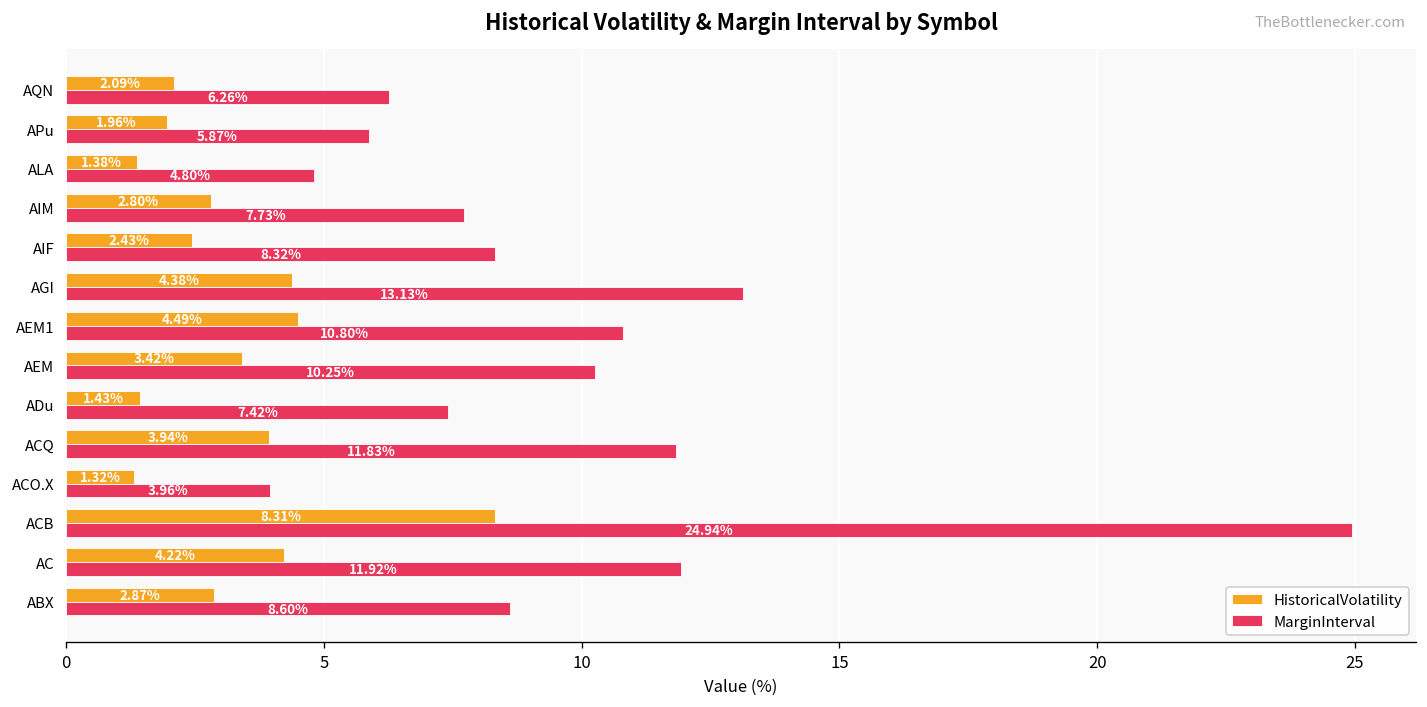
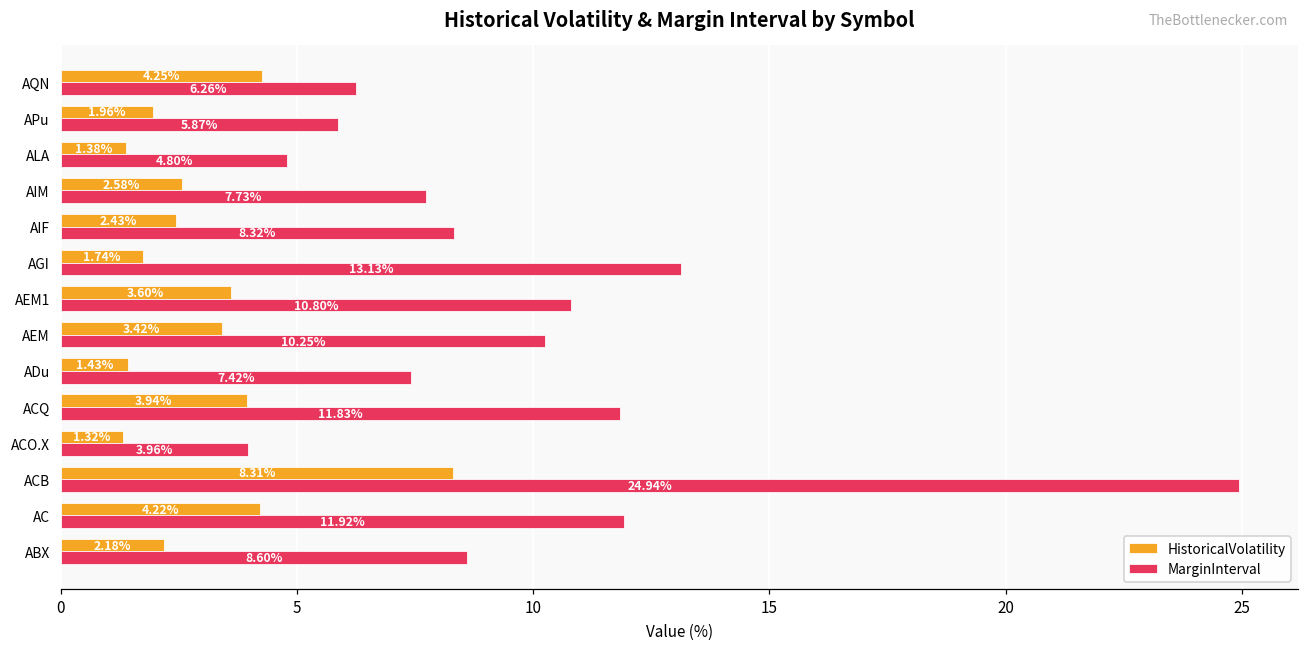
  {
    "HistoricalVolatility": {
-     "AQN": "2.09%",
+     "AQN": "4.25%",
      "APu": "1.96%",
      "ALA": "1.38%",
-     "AIM": "2.80%",
+     "AIM": "2.58%",
      "AIF": "2.43%",
-     "AGI": "4.38%",
-     "AEM1": "4.49%",
+     "AGI": "1.74%",
+     "AEM1": "3.60%",
      "AEM": "3.42%",
      "ADu": "1.43%",
      "ACQ": "3.94%",
      "ACO.X": "1.32%",
      "ACB": "8.31%",
      "AC": "4.22%",
-     "ABX": "2.87%"
+     "ABX": "2.18%"
    },
    "MarginInterval": {
      "AQN": "6.26%",
      "APu": "5.87%",
      "ALA": "4.80%",
      "AIM": "7.73%",
      "AIF": "8.32%",
      "AGI": "13.13%",
      "AEM1": "10.80%",
      "AEM": "10.25%",
      "ADu": "7.42%",
      "ACQ": "11.83%",
      "ACO.X": "3.96%",
      "ACB": "24.94%",
      "AC": "11.92%",
      "ABX": "8.60%"
    }
  }
